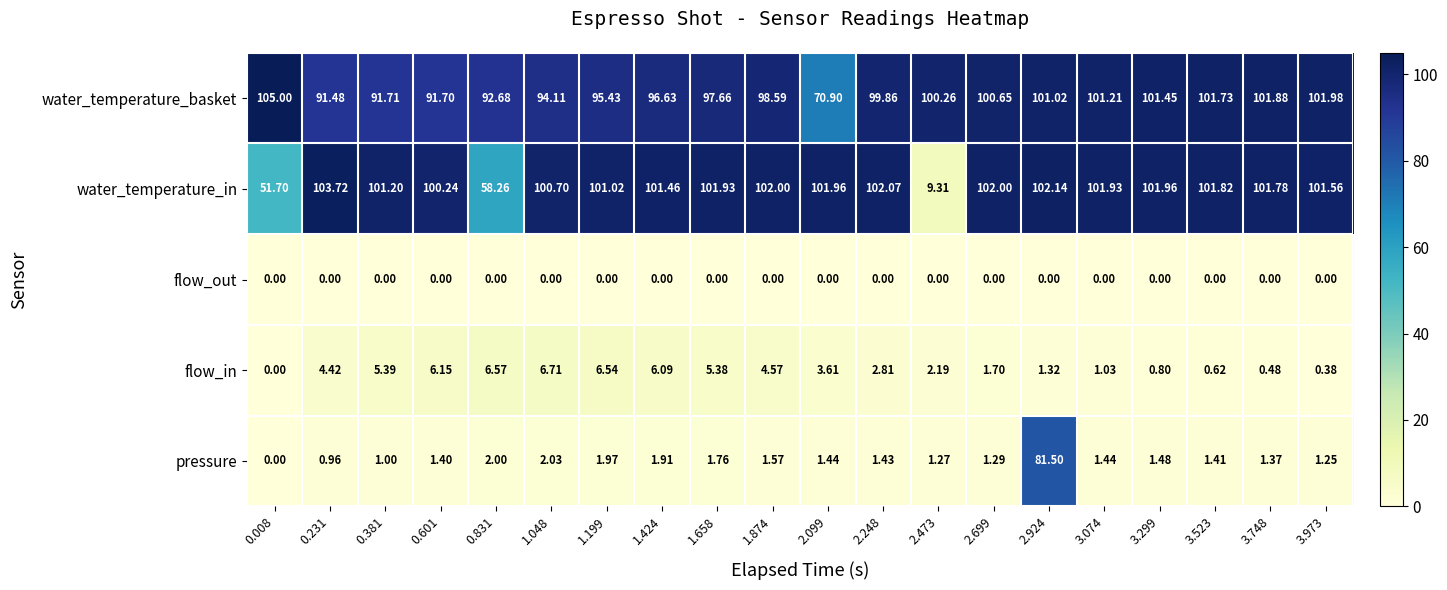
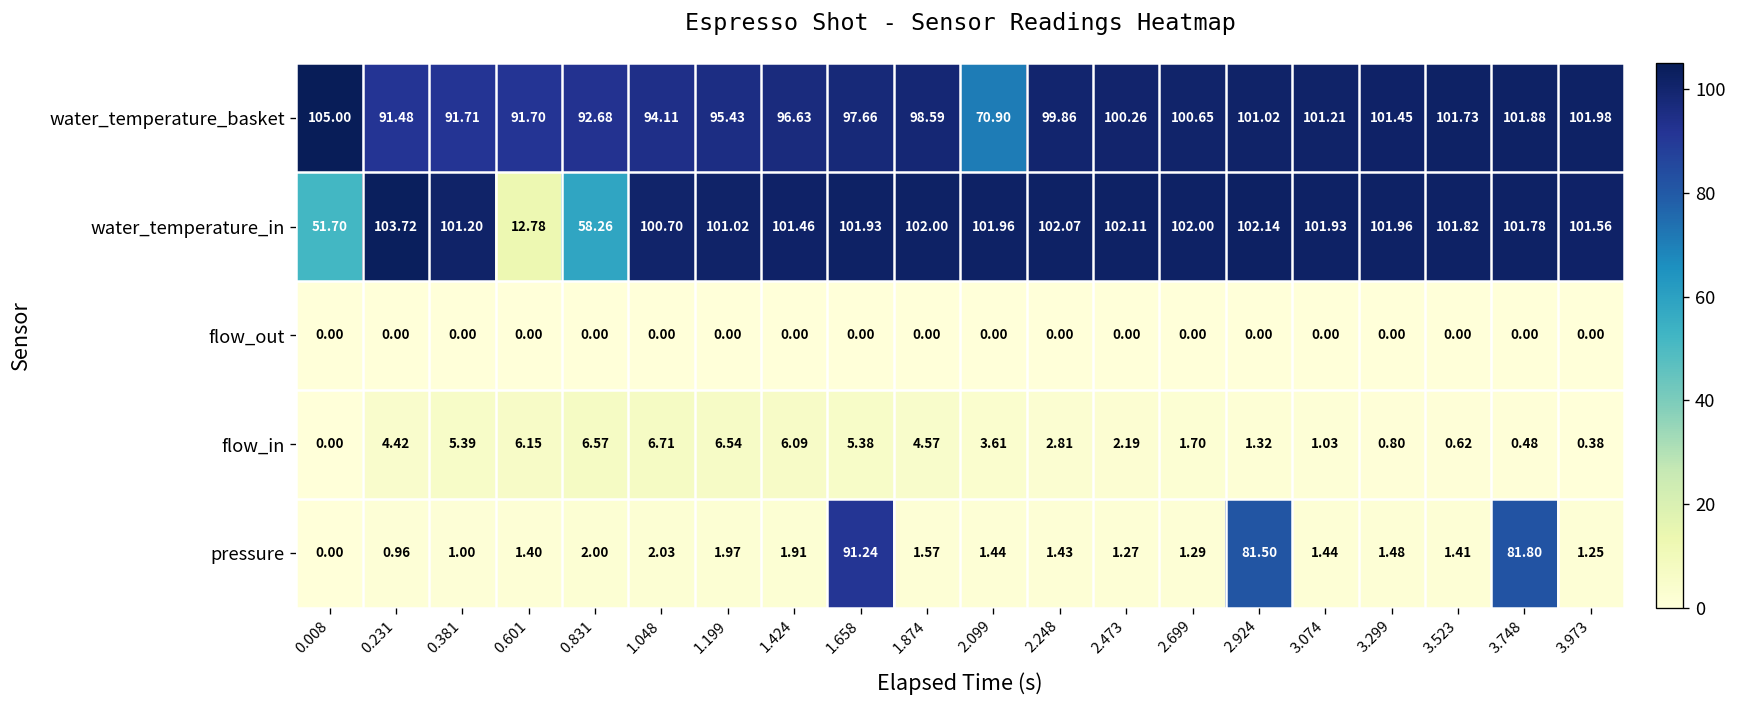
  {
    "water_temperature_basket": {
      "0.008": 105.00,
      "0.231": 91.48,
      "0.381": 91.71,
      "0.601": 91.70,
      "0.831": 92.68,
      "1.048": 94.11,
      "1.199": 95.43,
      "1.424": 96.63,
      "1.658": 97.66,
      "1.874": 98.59,
      "2.099": 70.90,
      "2.248": 99.86,
      "2.473": 100.26,
      "2.699": 100.65,
      "2.924": 101.02,
      "3.074": 101.21,
      "3.299": 101.45,
      "3.523": 101.73,
      "3.748": 101.88,
      "3.973": 101.98
    },
    "water_temperature_in": {
      "0.008": 51.70,
      "0.231": 103.72,
      "0.381": 101.20,
-     "0.601": 100.24,
+     "0.601": 12.78,
      "0.831": 58.26,
      "1.048": 100.70,
      "1.199": 101.02,
      "1.424": 101.46,
      "1.658": 101.93,
      "1.874": 102.00,
      "2.099": 101.96,
      "2.248": 102.07,
-     "2.473": 9.31,
+     "2.473": 102.11,
      "2.699": 102.00,
      "2.924": 102.14,
      "3.074": 101.93,
      "3.299": 101.96,
      "3.523": 101.82,
      "3.748": 101.78,
      "3.973": 101.56
    },
    "flow_out": {
      "0.008": 0.00,
      "0.231": 0.00,
      "0.381": 0.00,
      "0.601": 0.00,
      "0.831": 0.00,
      "1.048": 0.00,
      "1.199": 0.00,
      "1.424": 0.00,
      "1.658": 0.00,
      "1.874": 0.00,
      "2.099": 0.00,
      "2.248": 0.00,
      "2.473": 0.00,
      "2.699": 0.00,
      "2.924": 0.00,
      "3.074": 0.00,
      "3.299": 0.00,
      "3.523": 0.00,
      "3.748": 0.00,
      "3.973": 0.00
    },
    "flow_in": {
      "0.008": 0.00,
      "0.231": 4.42,
      "0.381": 5.39,
      "0.601": 6.15,
      "0.831": 6.57,
      "1.048": 6.71,
      "1.199": 6.54,
      "1.424": 6.09,
      "1.658": 5.38,
      "1.874": 4.57,
      "2.099": 3.61,
      "2.248": 2.81,
      "2.473": 2.19,
      "2.699": 1.70,
      "2.924": 1.32,
      "3.074": 1.03,
      "3.299": 0.80,
      "3.523": 0.62,
      "3.748": 0.48,
      "3.973": 0.38
    },
    "pressure": {
      "0.008": 0.00,
      "0.231": 0.96,
      "0.381": 1.00,
      "0.601": 1.40,
      "0.831": 2.00,
      "1.048": 2.03,
      "1.199": 1.97,
      "1.424": 1.91,
-     "1.658": 1.76,
+     "1.658": 91.24,
      "1.874": 1.57,
      "2.099": 1.44,
      "2.248": 1.43,
      "2.473": 1.27,
      "2.699": 1.29,
      "2.924": 81.50,
      "3.074": 1.44,
      "3.299": 1.48,
      "3.523": 1.41,
-     "3.748": 1.37,
+     "3.748": 81.80,
      "3.973": 1.25
    }
  }
